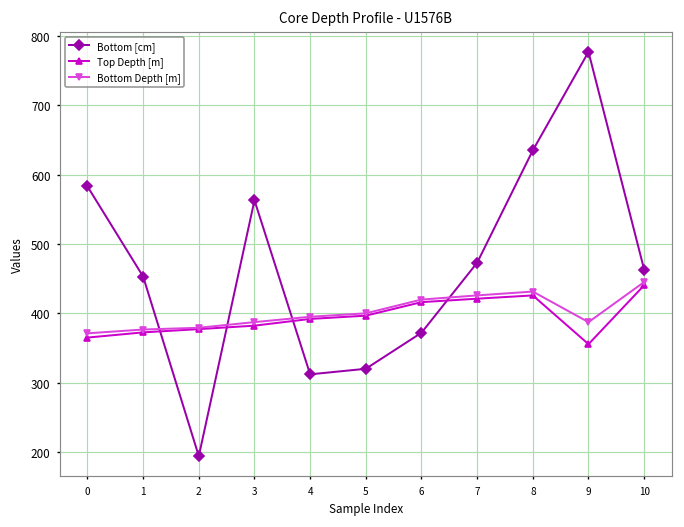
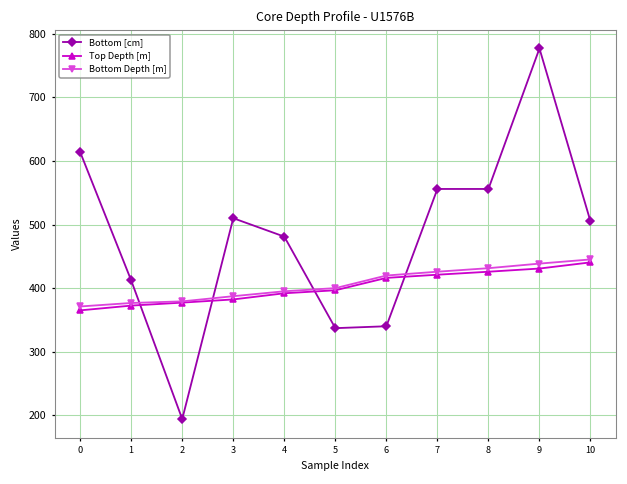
  {
    "Bottom [cm]": {
-     "0": 580,
-     "1": 450,
+     "0": 610,
+     "1": 410,
      "2": 190,
-     "3": 560,
-     "4": 310,
-     "5": 320,
-     "6": 370,
-     "7": 470,
-     "8": 640,
+     "3": 510,
+     "4": 480,
+     "5": 340,
+     "6": 340,
+     "7": 560,
+     "8": 560,
      "9": 780,
-     "10": 460
+     "10": 510
    },
    "Top Depth [m]": {
      "0": 370,
      "3": 380,
      "7": 420,
      "8": 430,
-     "9": 360,
+     "9": 430,
      "10": 440
    },
    "Bottom Depth [m]": {
      "0": 370,
      "3": 390,
      "7": 430,
      "8": 430,
-     "9": 390,
+     "9": 440,
      "10": 450
    }
  }
